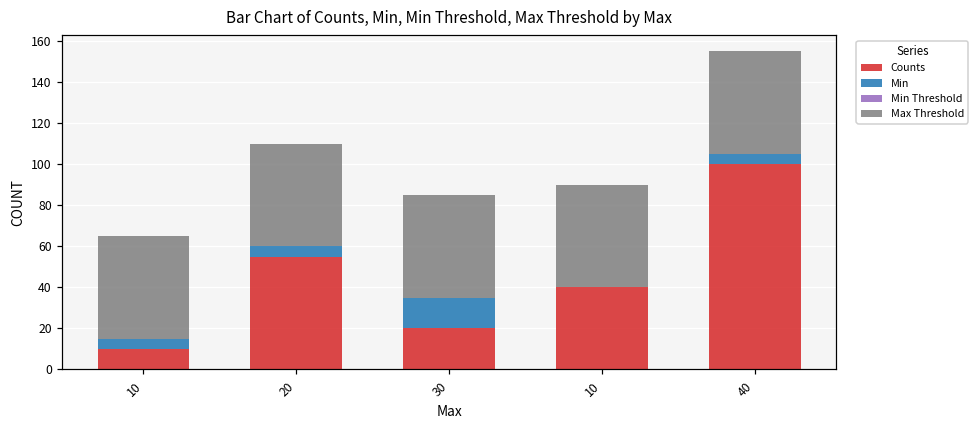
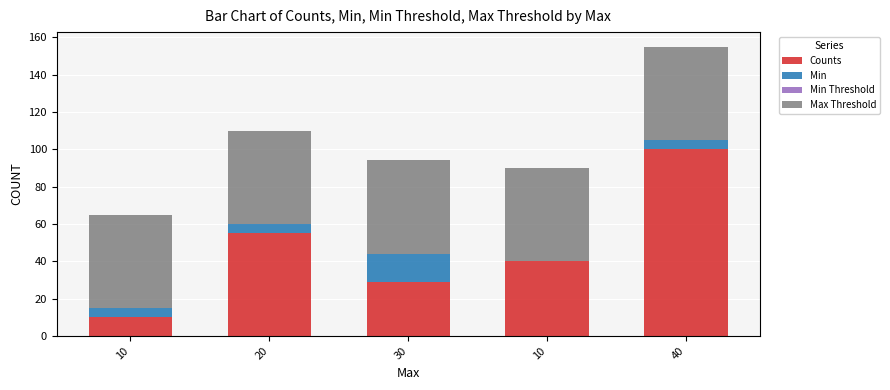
  {
    "Counts": {
      "20": 55,
-     "30": 20,
+     "30": 29,
      "40": 100
    },
    "Max Threshold": {
      "20": 50,
      "30": 50,
      "40": 50
    }
  }
